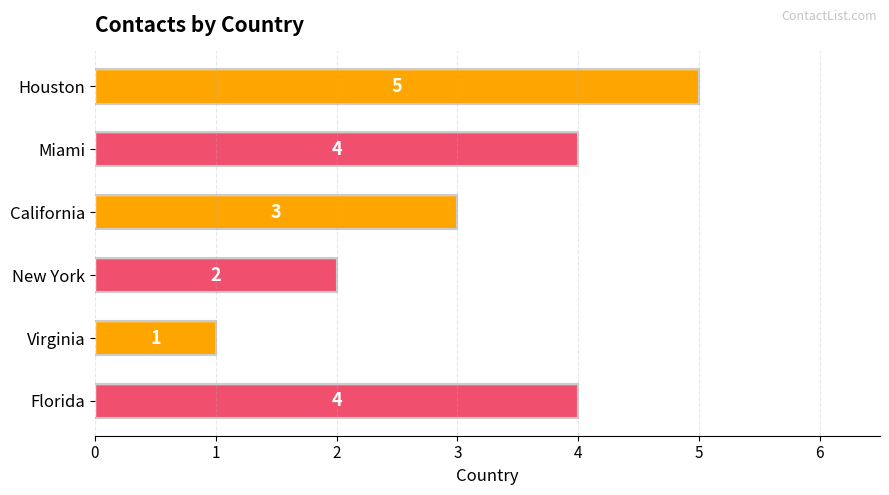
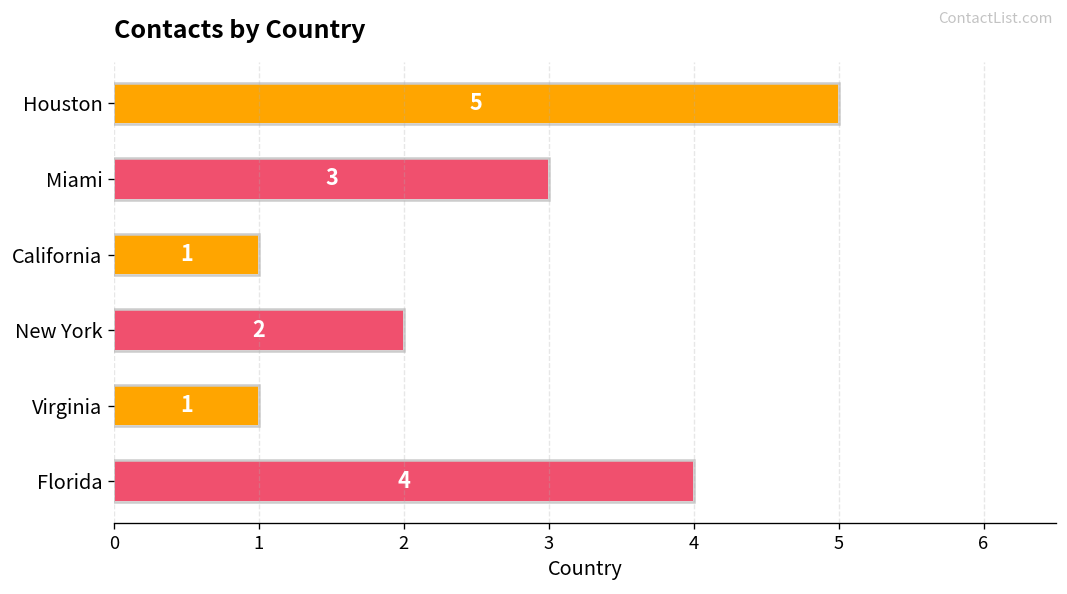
  {
    "Houston": 5,
-   "Miami": 4,
-   "California": 3,
+   "Miami": 3,
+   "California": 1,
    "New York": 2,
    "Virginia": 1,
    "Florida": 4
  }
